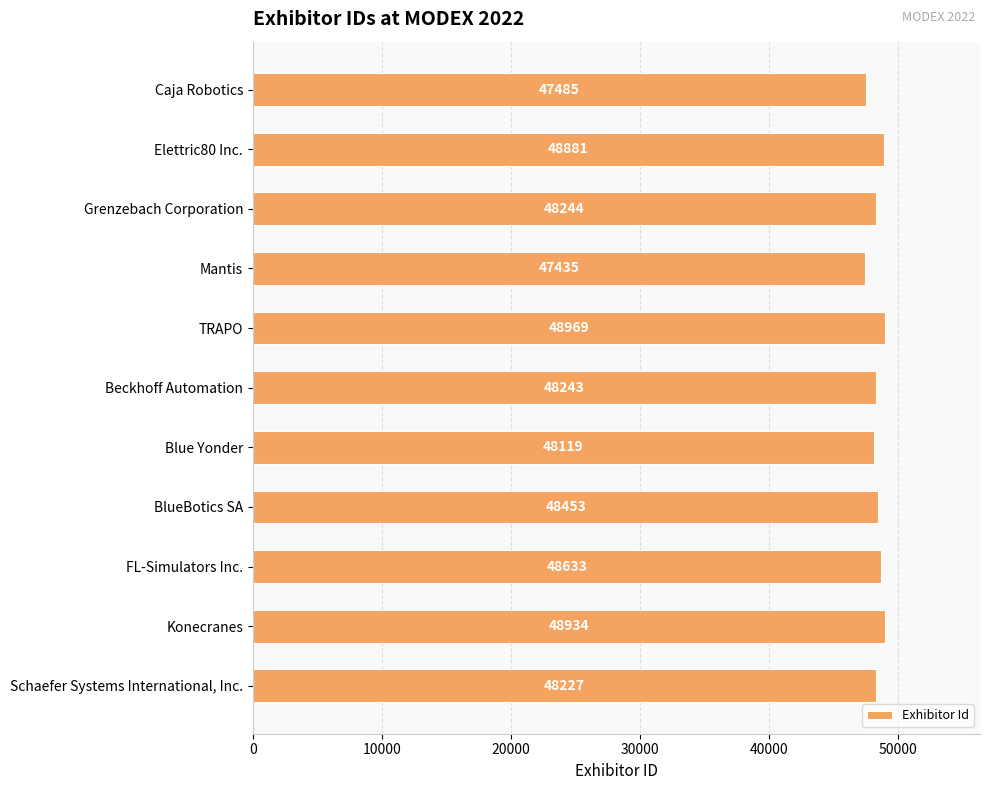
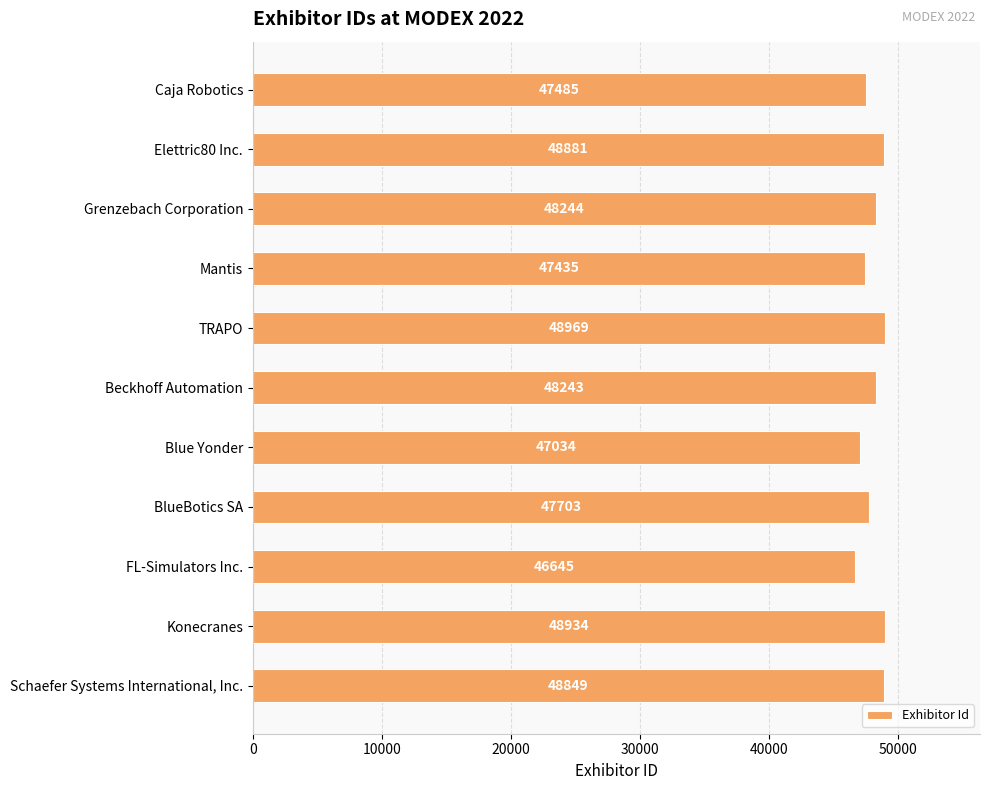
  {
    "Caja Robotics": 47485,
    "Elettric80 Inc.": 48881,
    "Grenzebach Corporation": 48244,
    "Mantis": 47435,
    "TRAPO": 48969,
    "Beckhoff Automation": 48243,
-   "Blue Yonder": 48119,
-   "BlueBotics SA": 48453,
-   "FL-Simulators Inc.": 48633,
+   "Blue Yonder": 47034,
+   "BlueBotics SA": 47703,
+   "FL-Simulators Inc.": 46645,
    "Konecranes": 48934,
-   "Schaefer Systems International, Inc.": 48227
+   "Schaefer Systems International, Inc.": 48849
  }
